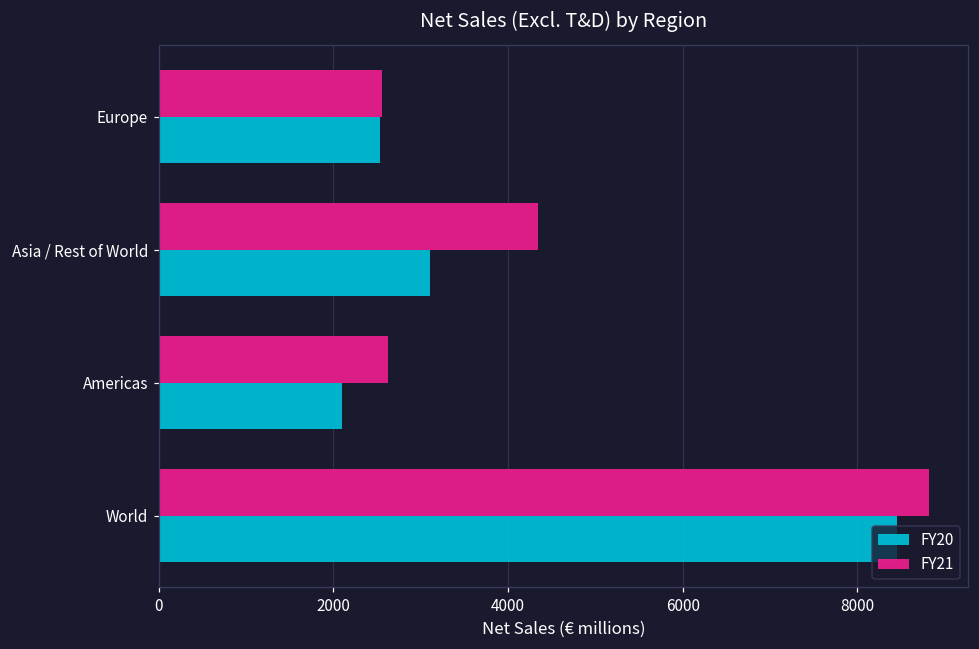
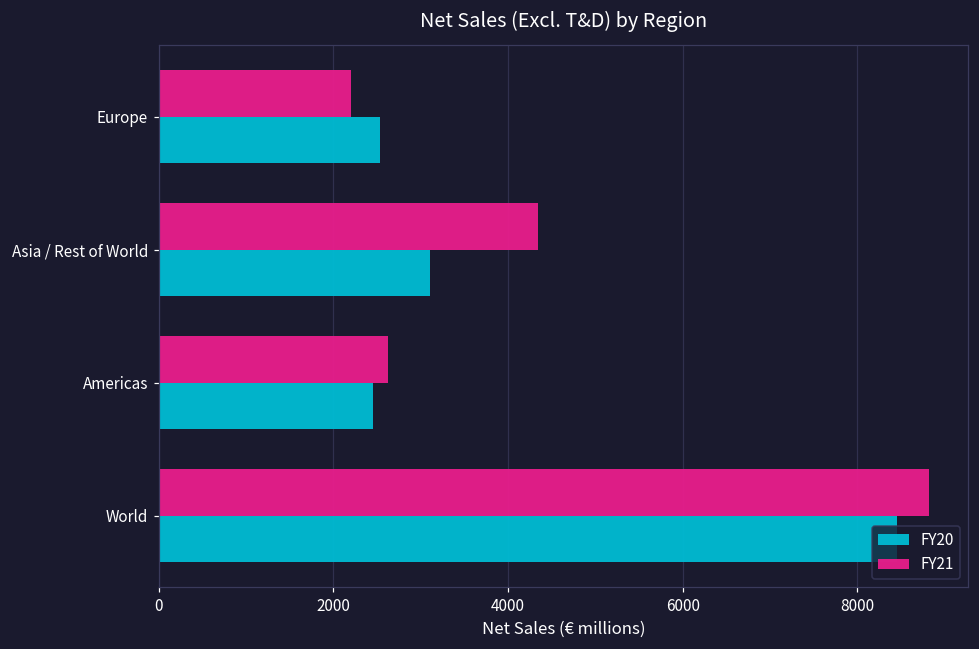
  {
    "FY20": {
      "Europe": 2500,
      "Asia / Rest of World": 3100,
-     "Americas": 2100
+     "Americas": 2400
    },
    "FY21": {
-     "Europe": 2600,
+     "Europe": 2200,
      "Asia / Rest of World": 4300,
      "Americas": 2600,
      "World": 8800
    }
  }
